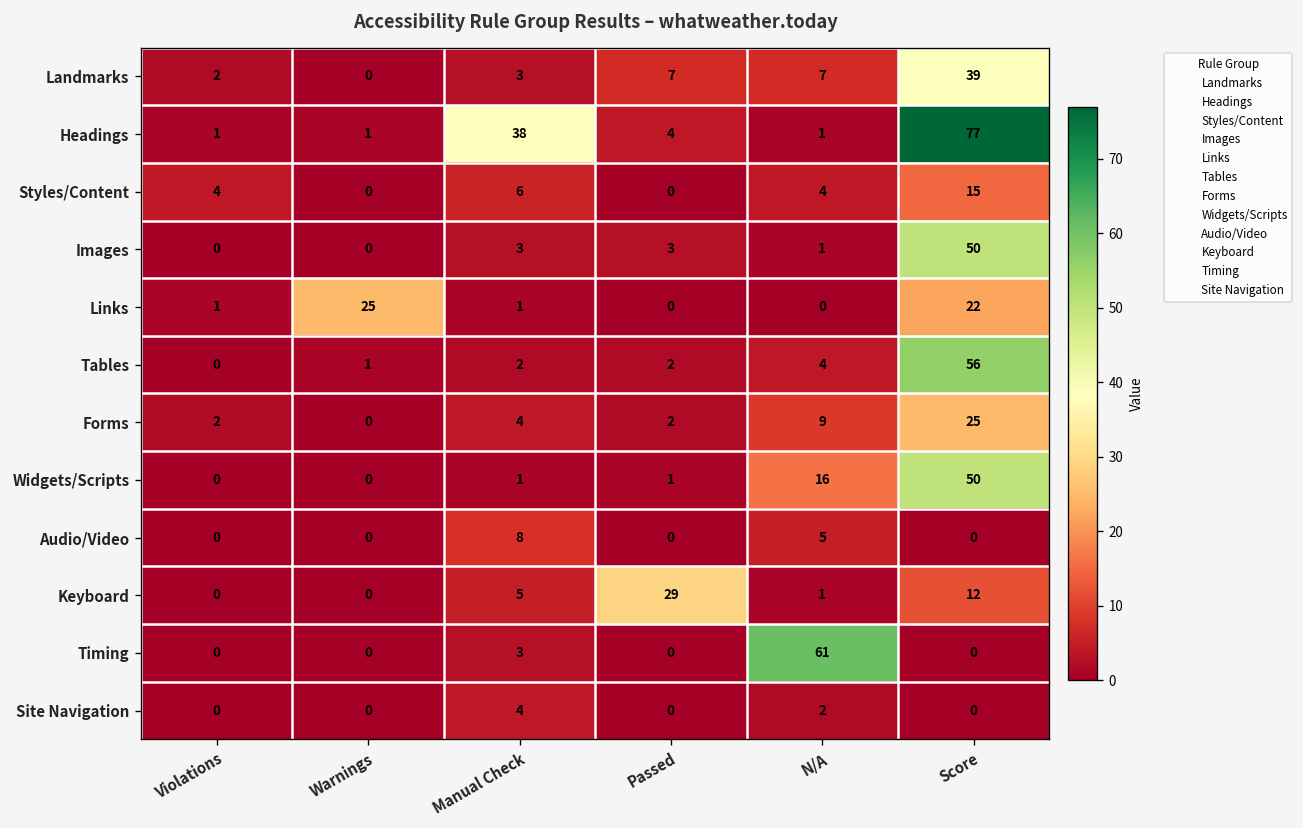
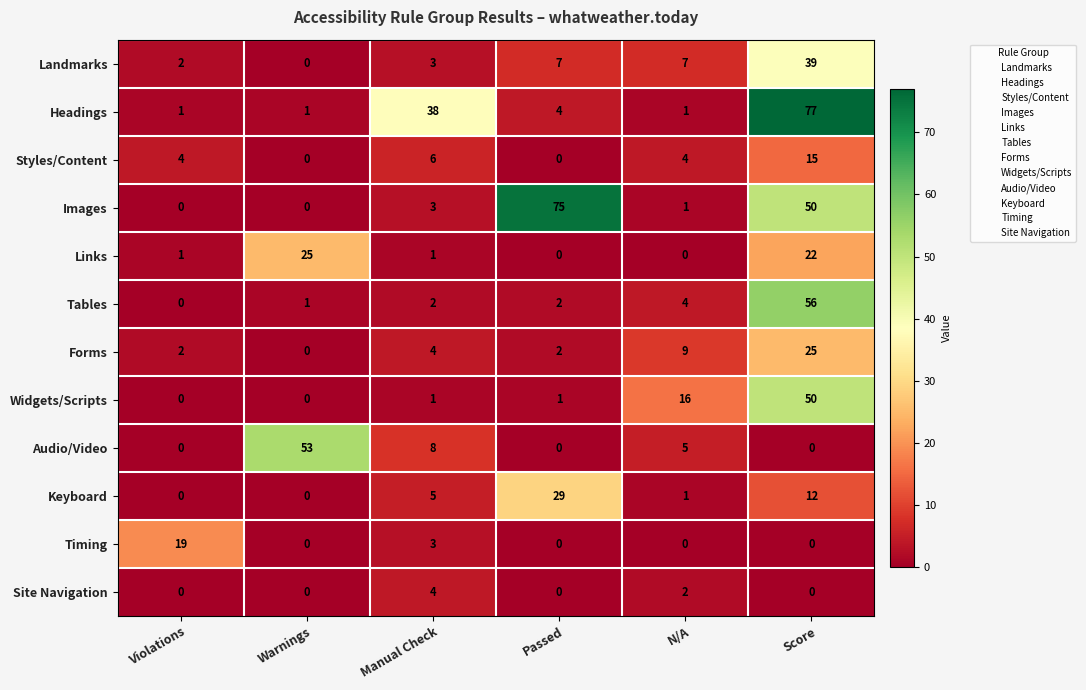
  {
    "Landmarks": {
      "Violations": 2,
      "Warnings": 0,
      "Manual Check": 3,
      "Passed": 7,
      "N/A": 7,
      "Score": 39
    },
    "Headings": {
      "Violations": 1,
      "Warnings": 1,
      "Manual Check": 38,
      "Passed": 4,
      "N/A": 1,
      "Score": 77
    },
    "Styles/Content": {
      "Violations": 4,
      "Warnings": 0,
      "Manual Check": 6,
      "Passed": 0,
      "N/A": 4,
      "Score": 15
    },
    "Images": {
      "Violations": 0,
      "Warnings": 0,
      "Manual Check": 3,
-     "Passed": 3,
+     "Passed": 75,
      "N/A": 1,
      "Score": 50
    },
    "Links": {
      "Violations": 1,
      "Warnings": 25,
      "Manual Check": 1,
      "Passed": 0,
      "N/A": 0,
      "Score": 22
    },
    "Tables": {
      "Violations": 0,
      "Warnings": 1,
      "Manual Check": 2,
      "Passed": 2,
      "N/A": 4,
      "Score": 56
    },
    "Forms": {
      "Violations": 2,
      "Warnings": 0,
      "Manual Check": 4,
      "Passed": 2,
      "N/A": 9,
      "Score": 25
    },
    "Widgets/Scripts": {
      "Violations": 0,
      "Warnings": 0,
      "Manual Check": 1,
      "Passed": 1,
      "N/A": 16,
      "Score": 50
    },
    "Audio/Video": {
      "Violations": 0,
-     "Warnings": 0,
+     "Warnings": 53,
      "Manual Check": 8,
      "Passed": 0,
      "N/A": 5,
      "Score": 0
    },
    "Keyboard": {
      "Violations": 0,
      "Warnings": 0,
      "Manual Check": 5,
      "Passed": 29,
      "N/A": 1,
      "Score": 12
    },
    "Timing": {
-     "Violations": 0,
+     "Violations": 19,
      "Warnings": 0,
      "Manual Check": 3,
      "Passed": 0,
-     "N/A": 61,
+     "N/A": 0,
      "Score": 0
    },
    "Site Navigation": {
      "Violations": 0,
      "Warnings": 0,
      "Manual Check": 4,
      "Passed": 0,
      "N/A": 2,
      "Score": 0
    }
  }
